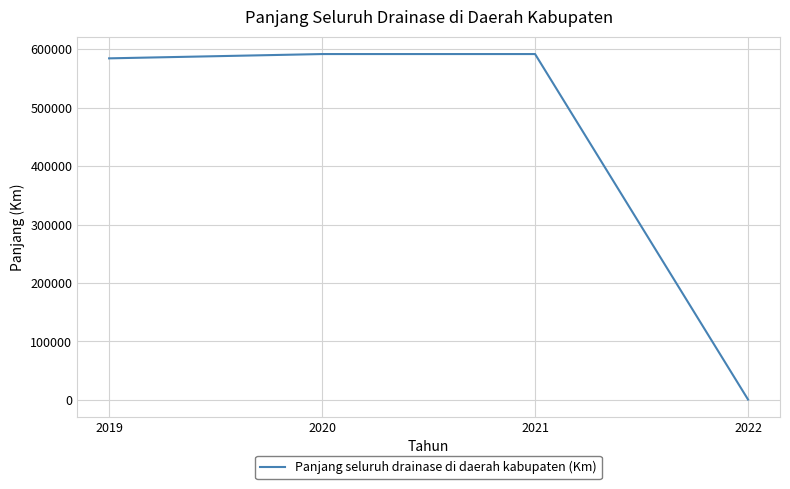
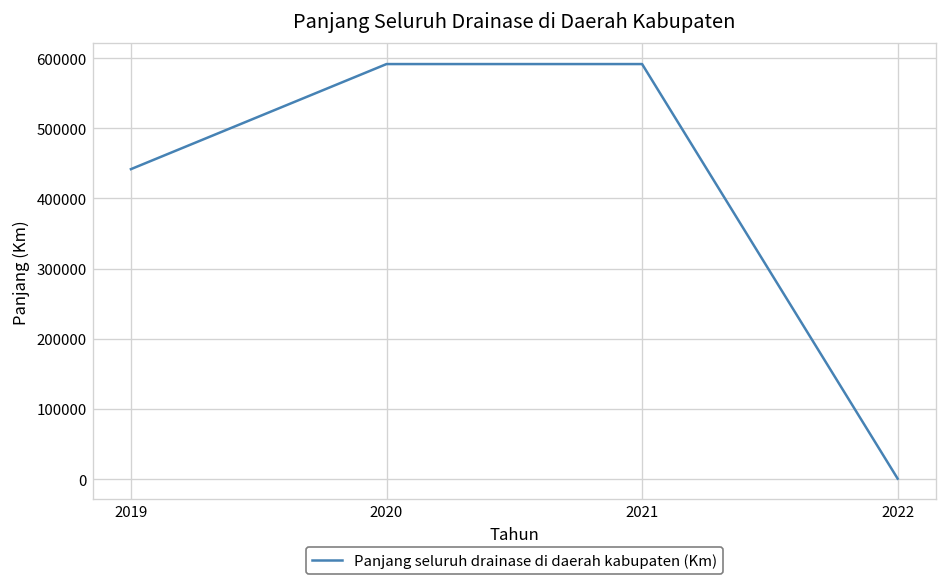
  {
-   "2019": 580000,
+   "2019": 440000,
    "2020": 590000,
    "2021": 590000,
    "2022": 0
  }
